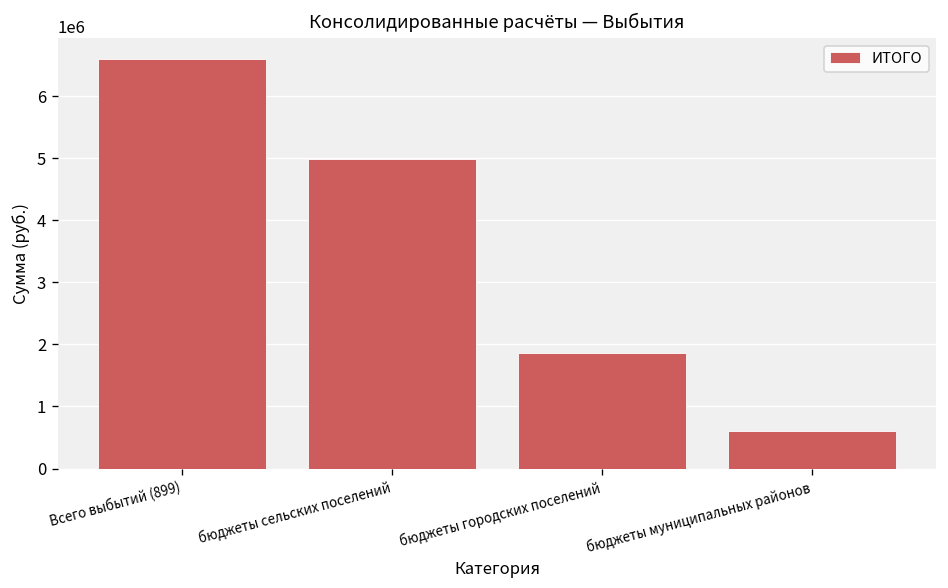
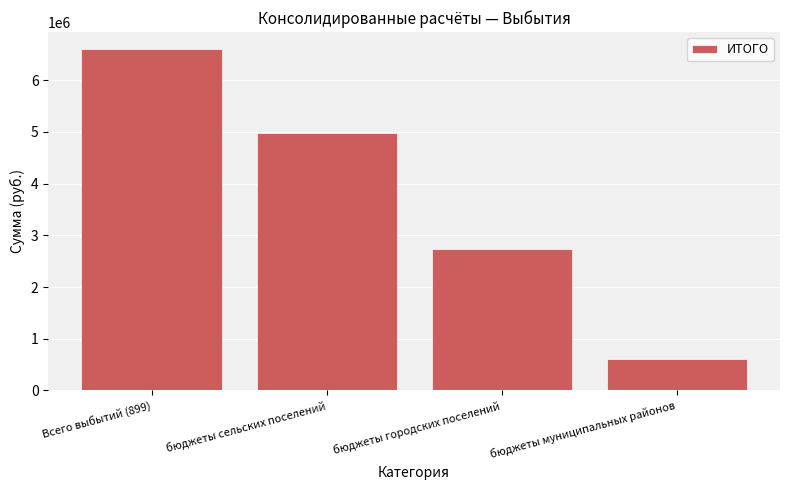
  {
    "Всего выбытий (899)": 6600000,
    "бюджеты сельских поселений": 5000000,
-   "бюджеты городских поселений": 1900000,
+   "бюджеты городских поселений": 2700000,
    "бюджеты муниципальных районов": 600000
  }
